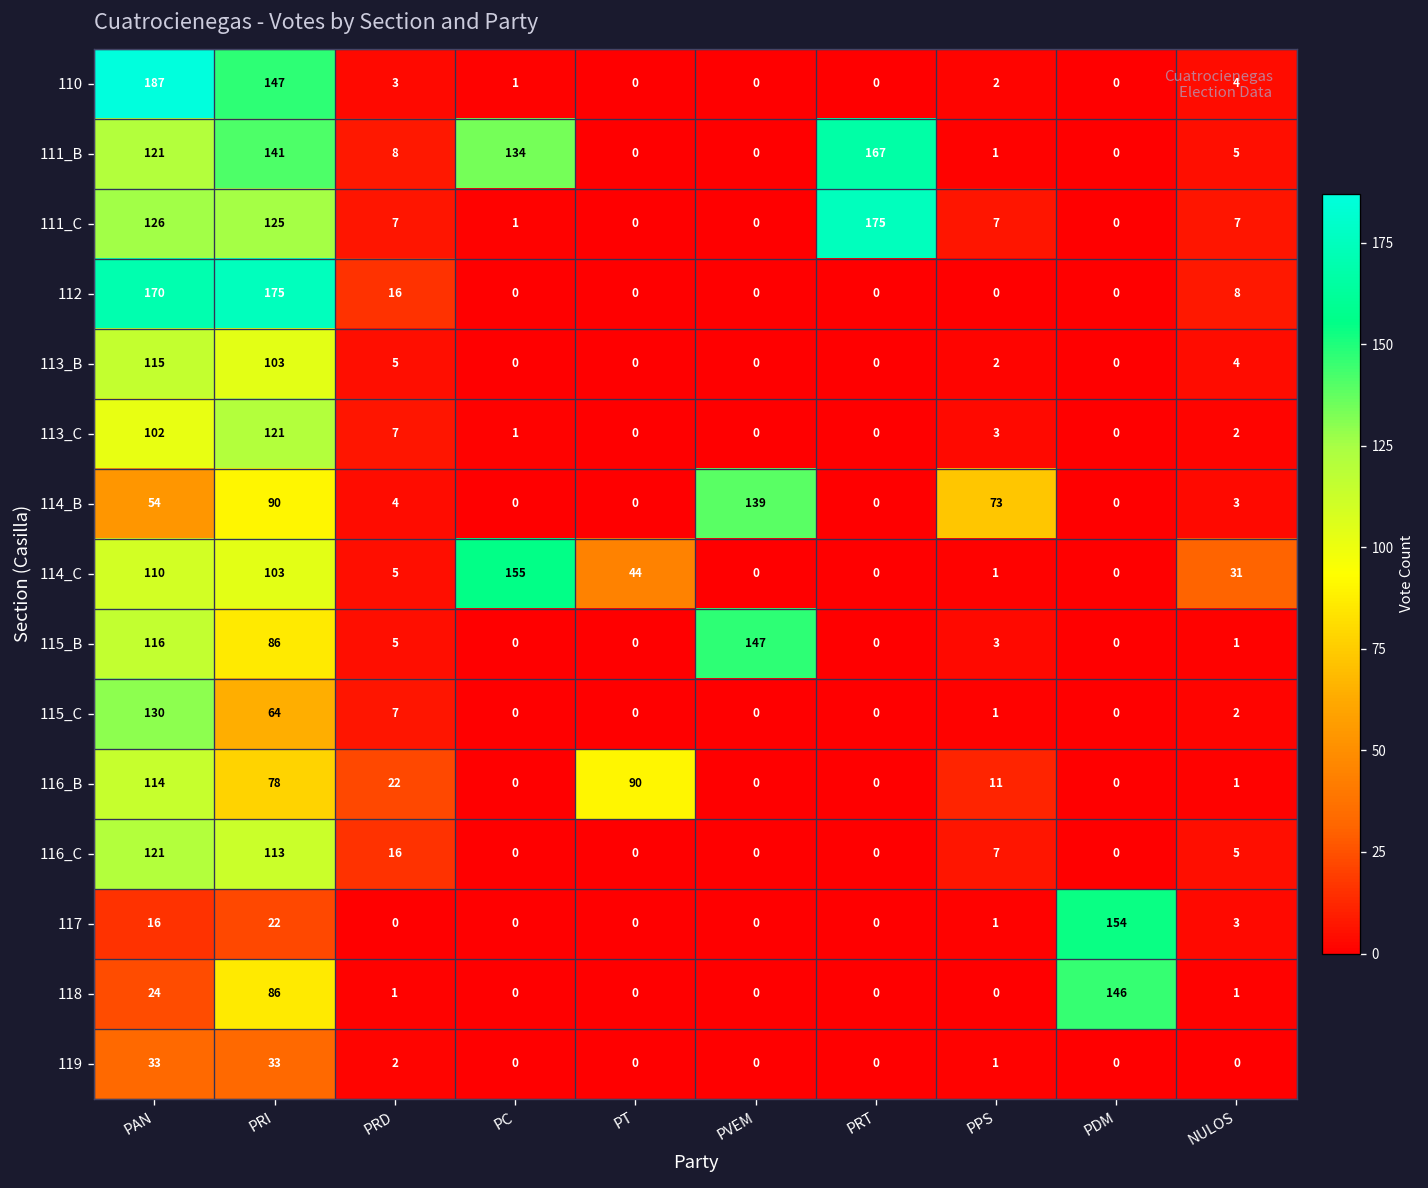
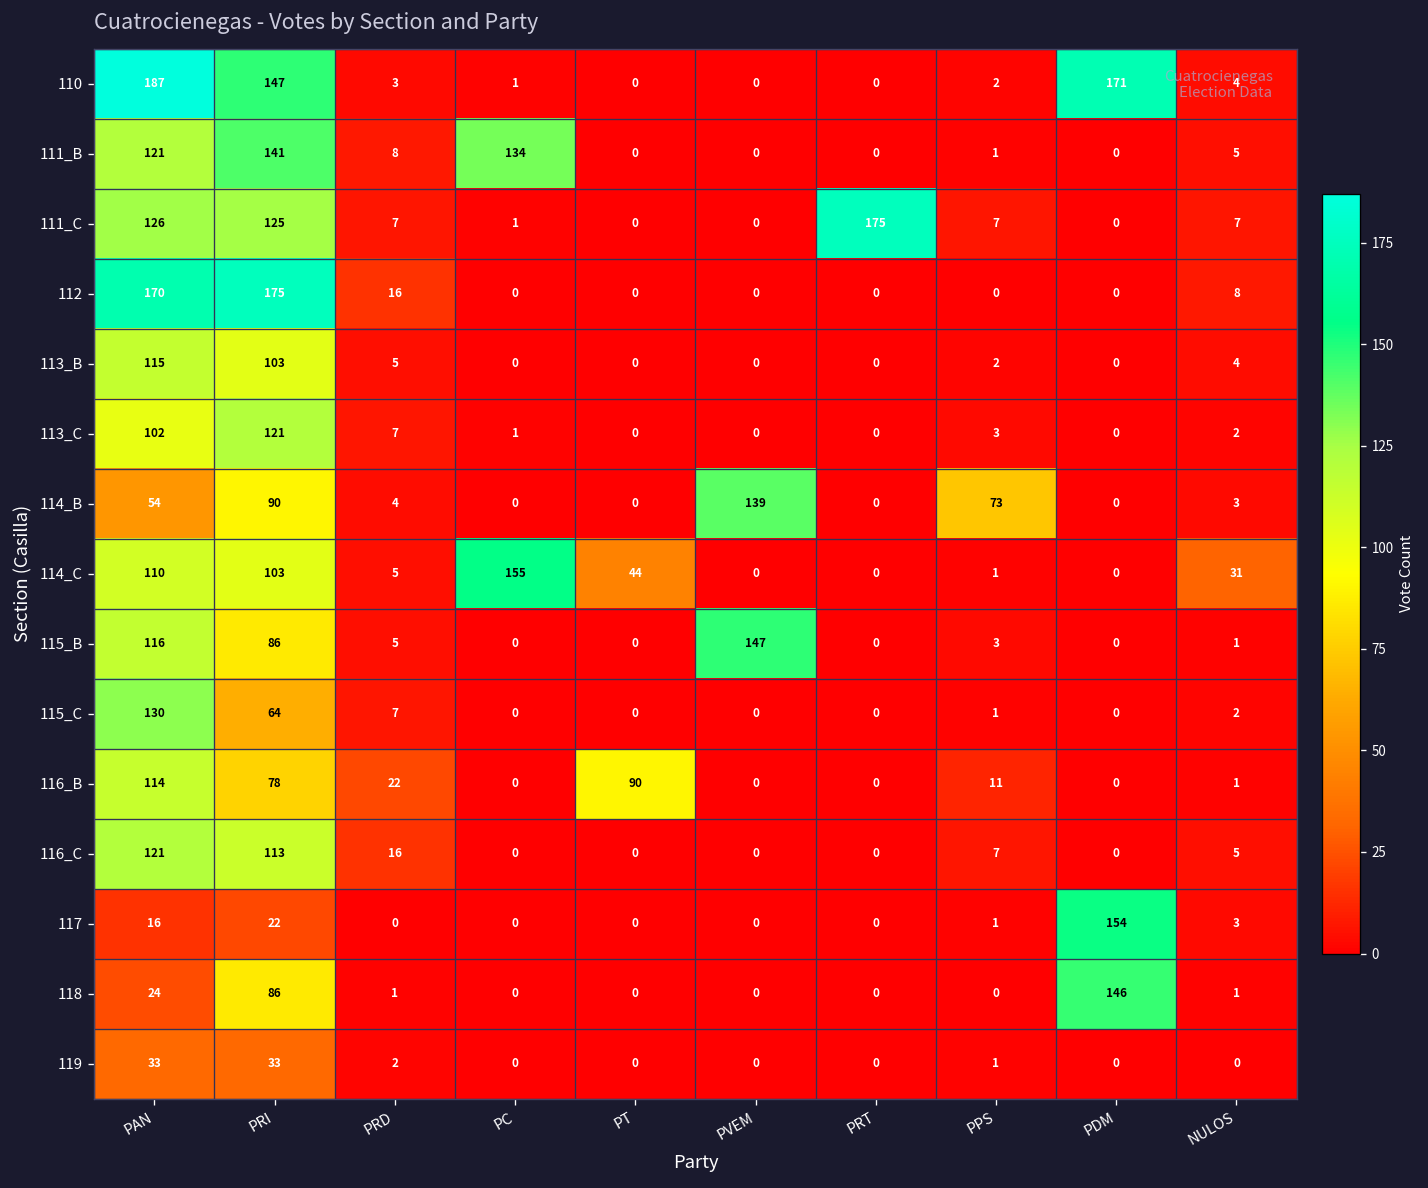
  {
    "110": {
      "PAN": 187,
      "PRI": 147,
      "PRD": 3,
      "PC": 1,
      "PT": 0,
      "PVEM": 0,
      "PRT": 0,
      "PPS": 2,
-     "PDM": 0
+     "PDM": 171
    },
    "111_B": {
      "PAN": 121,
      "PRI": 141,
      "PRD": 8,
      "PC": 134,
      "PT": 0,
      "PVEM": 0,
-     "PRT": 167,
+     "PRT": 0,
      "PPS": 1,
      "PDM": 0,
      "NULOS": 5
    },
    "111_C": {
      "PAN": 126,
      "PRI": 125,
      "PRD": 7,
      "PC": 1,
      "PT": 0,
      "PVEM": 0,
      "PRT": 175,
      "PPS": 7,
      "PDM": 0,
      "NULOS": 7
    },
    "112": {
      "PAN": 170,
      "PRI": 175,
      "PRD": 16,
      "PC": 0,
      "PT": 0,
      "PVEM": 0,
      "PRT": 0,
      "PPS": 0,
      "PDM": 0,
      "NULOS": 8
    },
    "113_B": {
      "PAN": 115,
      "PRI": 103,
      "PRD": 5,
      "PC": 0,
      "PT": 0,
      "PVEM": 0,
      "PRT": 0,
      "PPS": 2,
      "PDM": 0,
      "NULOS": 4
    },
    "113_C": {
      "PAN": 102,
      "PRI": 121,
      "PRD": 7,
      "PC": 1,
      "PT": 0,
      "PVEM": 0,
      "PRT": 0,
      "PPS": 3,
      "PDM": 0,
      "NULOS": 2
    },
    "114_B": {
      "PAN": 54,
      "PRI": 90,
      "PRD": 4,
      "PC": 0,
      "PT": 0,
      "PVEM": 139,
      "PRT": 0,
      "PPS": 73,
      "PDM": 0,
      "NULOS": 3
    },
    "114_C": {
      "PAN": 110,
      "PRI": 103,
      "PRD": 5,
      "PC": 155,
      "PT": 44,
      "PVEM": 0,
      "PRT": 0,
      "PPS": 1,
      "PDM": 0,
      "NULOS": 31
    },
    "115_B": {
      "PAN": 116,
      "PRI": 86,
      "PRD": 5,
      "PC": 0,
      "PT": 0,
      "PVEM": 147,
      "PRT": 0,
      "PPS": 3,
      "PDM": 0,
      "NULOS": 1
    },
    "115_C": {
      "PAN": 130,
      "PRI": 64,
      "PRD": 7,
      "PC": 0,
      "PT": 0,
      "PVEM": 0,
      "PRT": 0,
      "PPS": 1,
      "PDM": 0,
      "NULOS": 2
    },
    "116_B": {
      "PAN": 114,
      "PRI": 78,
      "PRD": 22,
      "PC": 0,
      "PT": 90,
      "PVEM": 0,
      "PRT": 0,
      "PPS": 11,
      "PDM": 0,
      "NULOS": 1
    },
    "116_C": {
      "PAN": 121,
      "PRI": 113,
      "PRD": 16,
      "PC": 0,
      "PT": 0,
      "PVEM": 0,
      "PRT": 0,
      "PPS": 7,
      "PDM": 0,
      "NULOS": 5
    },
    "117": {
      "PAN": 16,
      "PRI": 22,
      "PRD": 0,
      "PC": 0,
      "PT": 0,
      "PVEM": 0,
      "PRT": 0,
      "PPS": 1,
      "PDM": 154,
      "NULOS": 3
    },
    "118": {
      "PAN": 24,
      "PRI": 86,
      "PRD": 1,
      "PC": 0,
      "PT": 0,
      "PVEM": 0,
      "PRT": 0,
      "PPS": 0,
      "PDM": 146,
      "NULOS": 1
    },
    "119": {
      "PAN": 33,
      "PRI": 33,
      "PRD": 2,
      "PC": 0,
      "PT": 0,
      "PVEM": 0,
      "PRT": 0,
      "PPS": 1,
      "PDM": 0,
      "NULOS": 0
    }
  }
